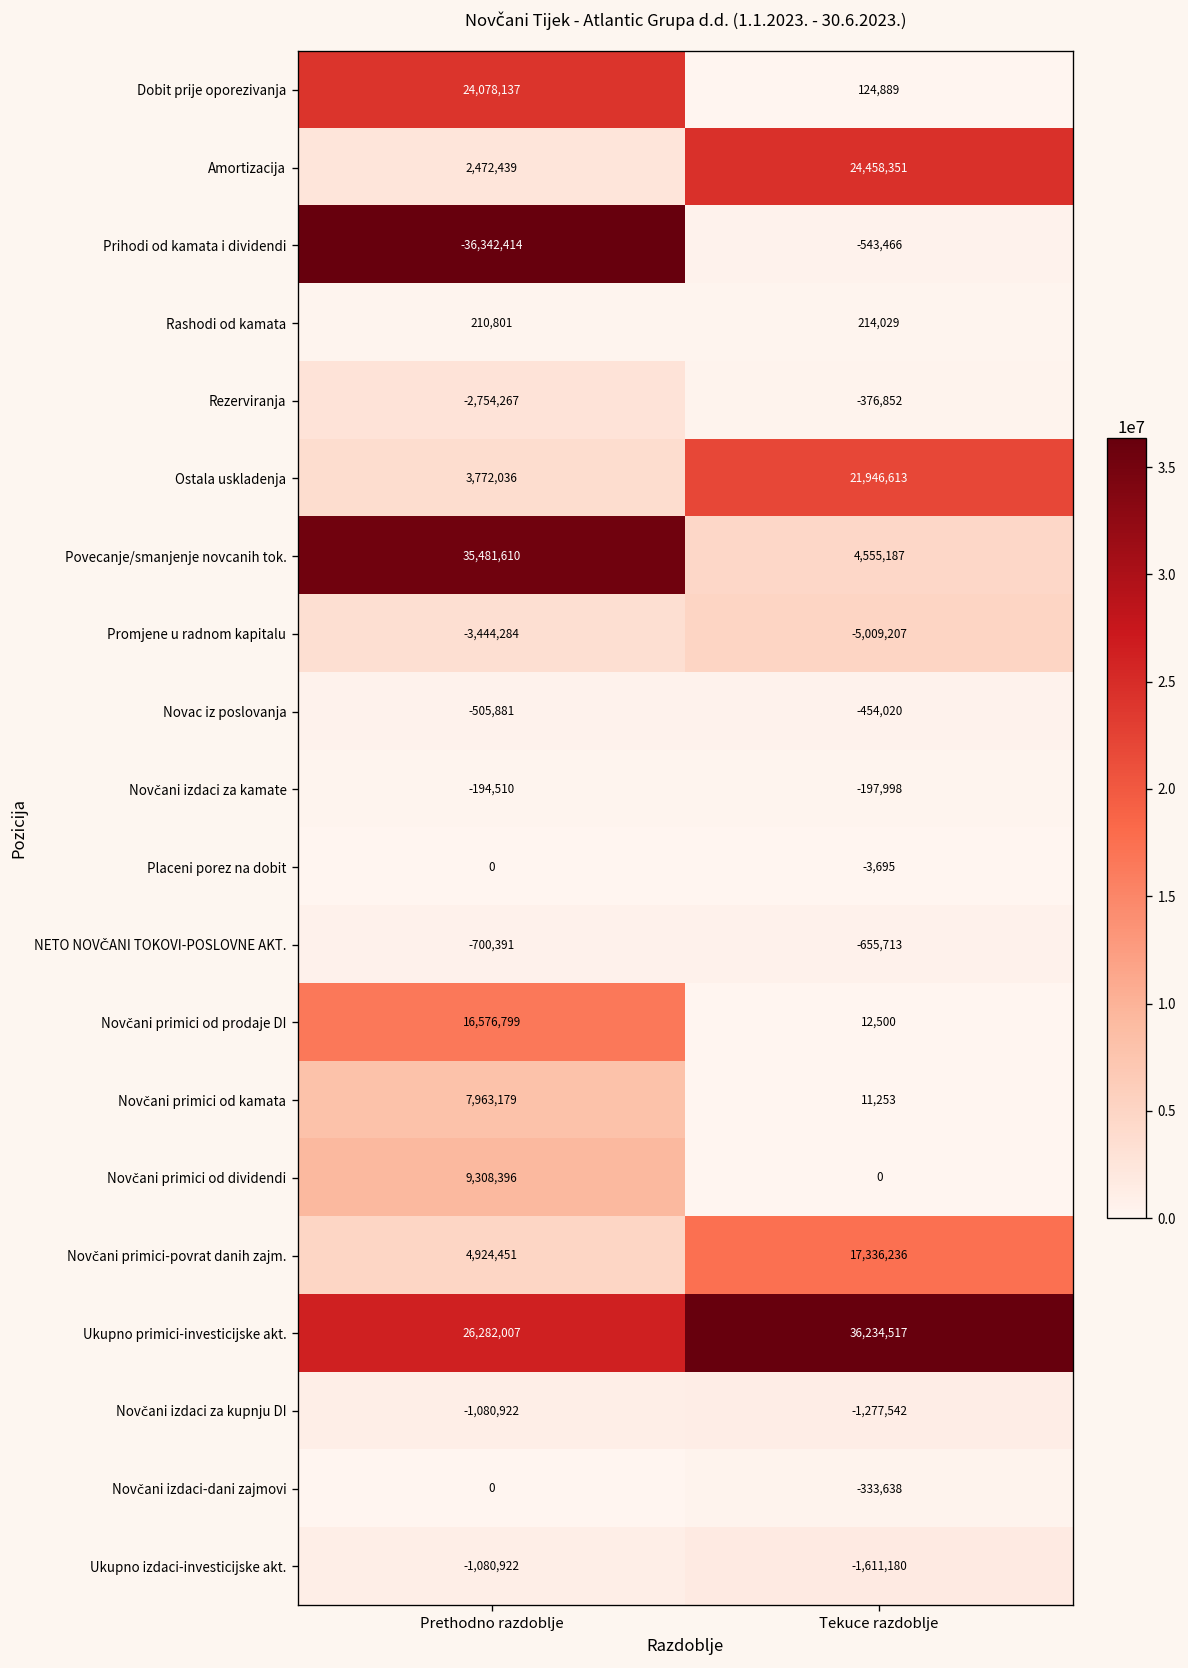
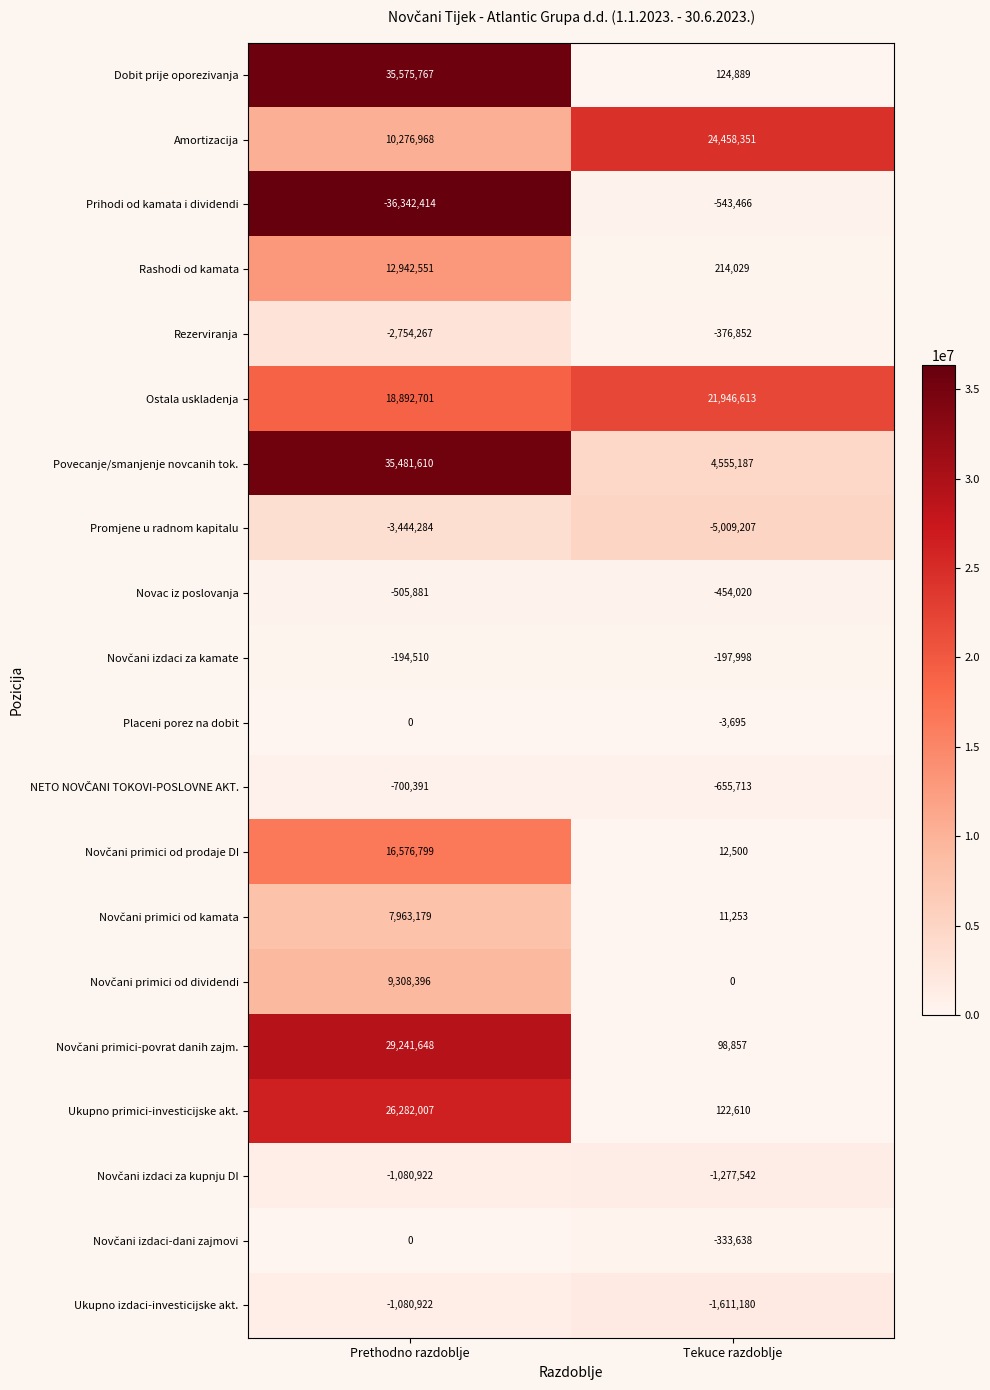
  {
    "Dobit prije oporezivanja": {
-     "Prethodno razdoblje": "24,078,137",
+     "Prethodno razdoblje": "35,575,767",
      "Tekuce razdoblje": "124,889"
    },
    "Amortizacija": {
-     "Prethodno razdoblje": "2,472,439",
+     "Prethodno razdoblje": "10,276,968",
      "Tekuce razdoblje": "24,458,351"
    },
    "Prihodi od kamata i dividendi": {
      "Prethodno razdoblje": "-36,342,414",
      "Tekuce razdoblje": "-543,466"
    },
    "Rashodi od kamata": {
-     "Prethodno razdoblje": "210,801",
+     "Prethodno razdoblje": "12,942,551",
      "Tekuce razdoblje": "214,029"
    },
    "Rezerviranja": {
      "Prethodno razdoblje": "-2,754,267",
      "Tekuce razdoblje": "-376,852"
    },
    "Ostala uskladenja": {
-     "Prethodno razdoblje": "3,772,036",
+     "Prethodno razdoblje": "18,892,701",
      "Tekuce razdoblje": "21,946,613"
    },
    "Povecanje/smanjenje novcanih tok.": {
      "Prethodno razdoblje": "35,481,610",
      "Tekuce razdoblje": "4,555,187"
    },
    "Promjene u radnom kapitalu": {
      "Prethodno razdoblje": "-3,444,284",
      "Tekuce razdoblje": "-5,009,207"
    },
    "Novac iz poslovanja": {
      "Prethodno razdoblje": "-505,881",
      "Tekuce razdoblje": "-454,020"
    },
    "Novčani izdaci za kamate": {
      "Prethodno razdoblje": "-194,510",
      "Tekuce razdoblje": "-197,998"
    },
    "Placeni porez na dobit": {
      "Prethodno razdoblje": "0",
      "Tekuce razdoblje": "-3,695"
    },
    "NETO NOVČANI TOKOVI-POSLOVNE AKT.": {
      "Prethodno razdoblje": "-700,391",
      "Tekuce razdoblje": "-655,713"
    },
    "Novčani primici od prodaje DI": {
      "Prethodno razdoblje": "16,576,799",
      "Tekuce razdoblje": "12,500"
    },
    "Novčani primici od kamata": {
      "Prethodno razdoblje": "7,963,179",
      "Tekuce razdoblje": "11,253"
    },
    "Novčani primici od dividendi": {
      "Prethodno razdoblje": "9,308,396",
      "Tekuce razdoblje": "0"
    },
    "Novčani primici-povrat danih zajm.": {
-     "Prethodno razdoblje": "4,924,451",
-     "Tekuce razdoblje": "17,336,236"
+     "Prethodno razdoblje": "29,241,648",
+     "Tekuce razdoblje": "98,857"
    },
    "Ukupno primici-investicijske akt.": {
      "Prethodno razdoblje": "26,282,007",
-     "Tekuce razdoblje": "36,234,517"
+     "Tekuce razdoblje": "122,610"
    },
    "Novčani izdaci za kupnju DI": {
      "Prethodno razdoblje": "-1,080,922",
      "Tekuce razdoblje": "-1,277,542"
    },
    "Novčani izdaci-dani zajmovi": {
      "Prethodno razdoblje": "0",
      "Tekuce razdoblje": "-333,638"
    },
    "Ukupno izdaci-investicijske akt.": {
      "Prethodno razdoblje": "-1,080,922",
      "Tekuce razdoblje": "-1,611,180"
    }
  }
